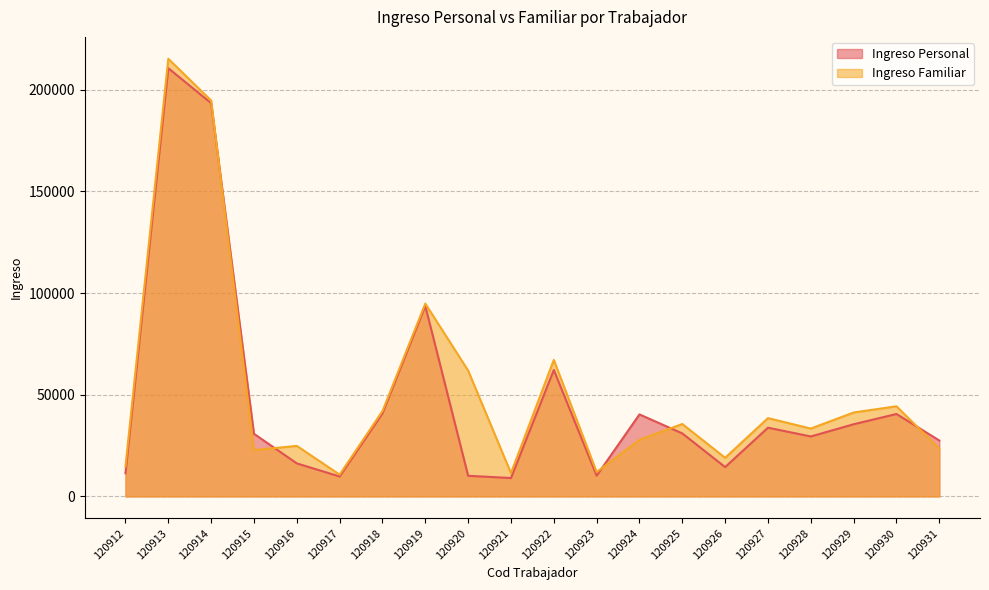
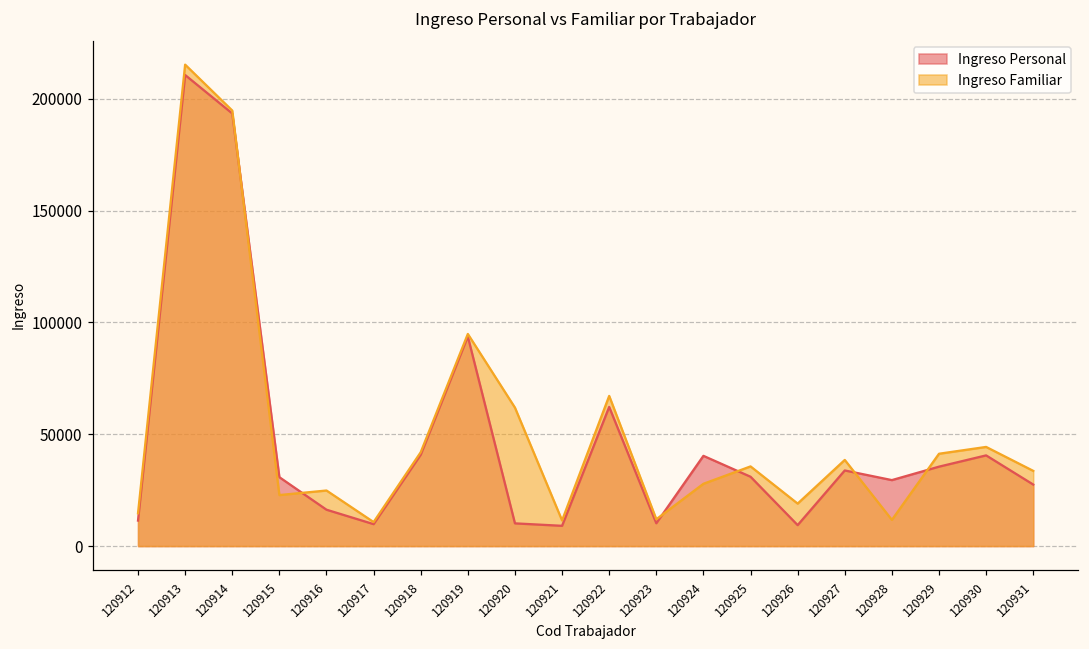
  {
    "Ingreso Personal": {
      "120912": 11000,
      "120913": 211000,
      "120914": 193000,
      "120915": 31000,
      "120916": 16000,
      "120920": 10000,
      "120921": 9000,
      "120922": 62000,
      "120923": 10000,
      "120924": 40000,
      "120925": 31000,
-     "120926": 14000,
+     "120926": 9000,
      "120927": 34000,
      "120928": 29000,
      "120929": 36000,
      "120930": 41000,
      "120931": 28000
    },
    "Ingreso Familiar": {
      "120912": 15000,
      "120913": 215000,
      "120914": 195000,
      "120915": 23000,
      "120916": 25000,
      "120920": 62000,
      "120921": 11000,
      "120922": 67000,
      "120923": 12000,
      "120924": 28000,
      "120925": 36000,
      "120926": 19000,
      "120927": 39000,
-     "120928": 33000,
+     "120928": 12000,
      "120929": 41000,
      "120930": 44000,
-     "120931": 24000
+     "120931": 34000
    }
  }
